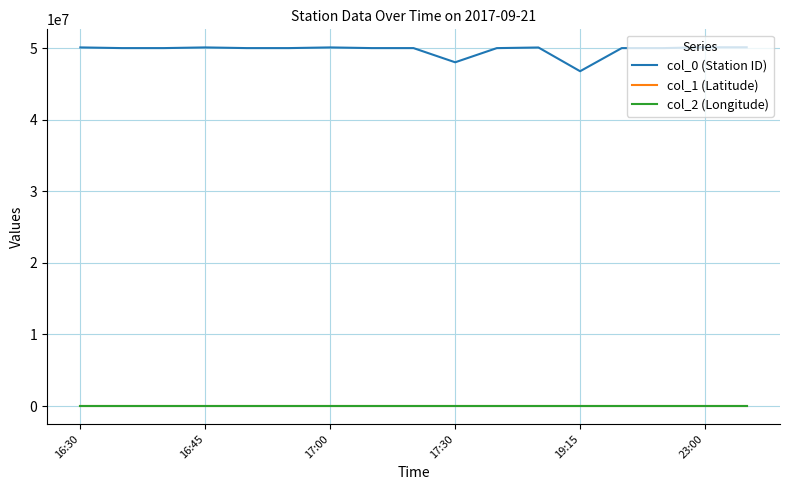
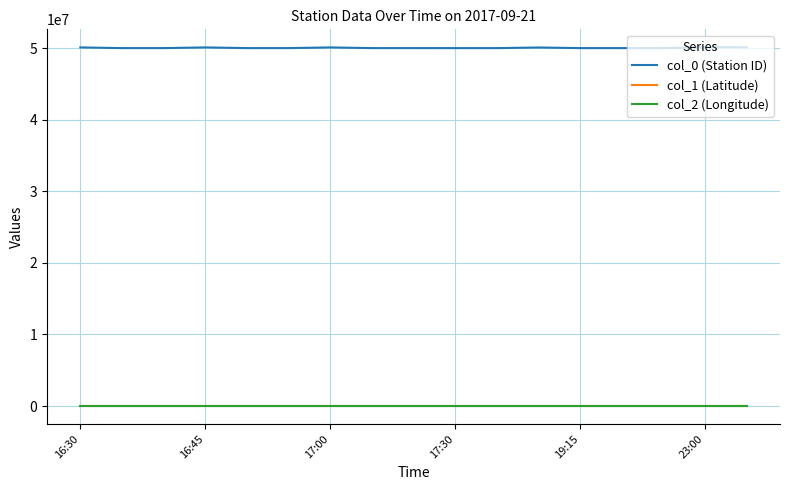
  {
    "col_0 (Station ID)": {
      "16:30": 50000000,
-     "17:30": 48000000,
-     "19:15": 47000000
+     "17:30": 50000000,
+     "19:15": 50000000
    },
    "col_2 (Longitude)": {
      "16:30": 0,
      "17:30": 0,
      "19:15": 0,
      "23:00": 0
    }
  }
